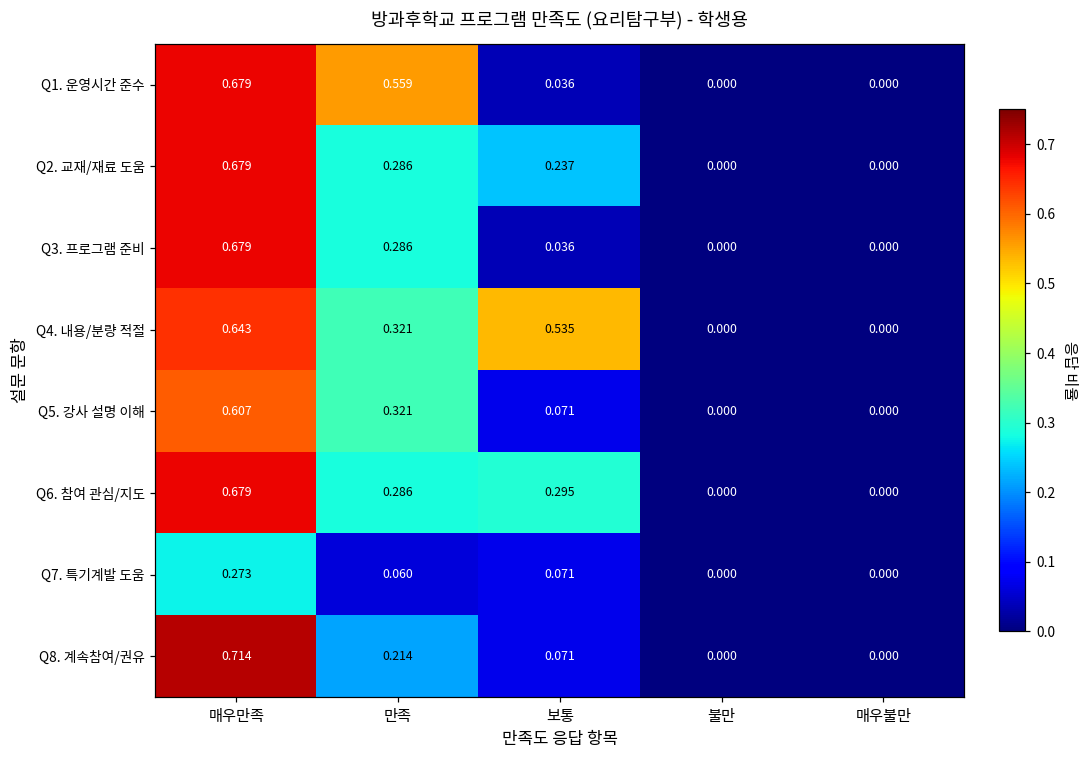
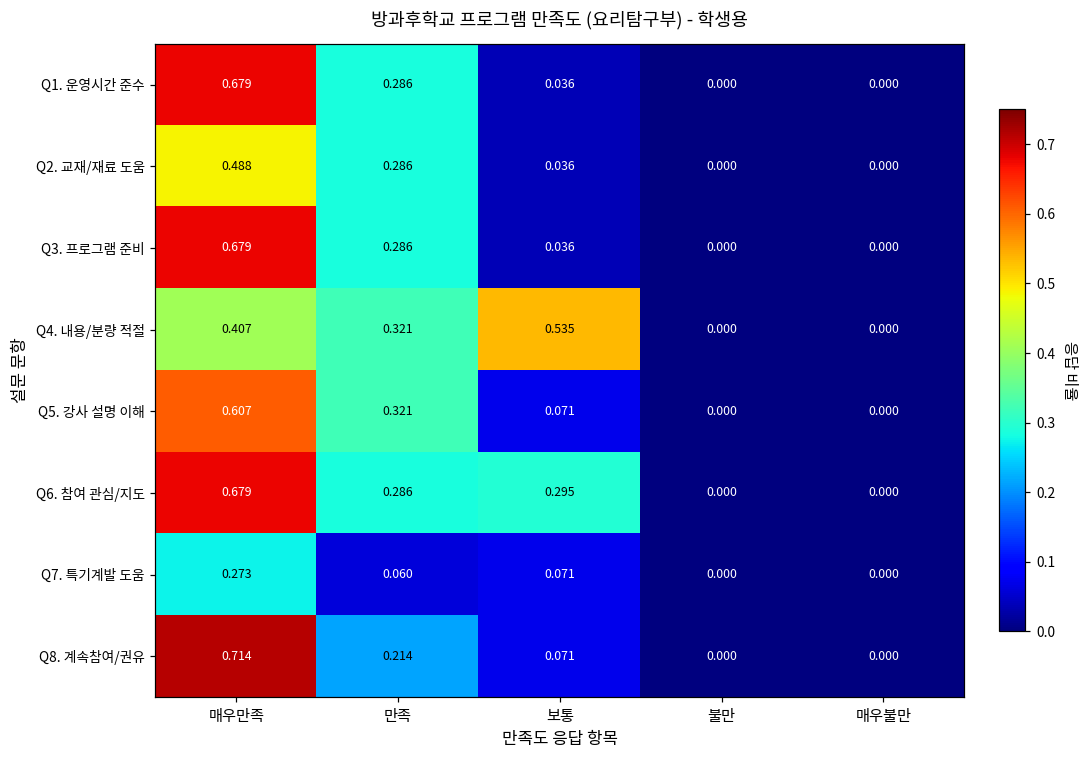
  {
    "Q1. 운영시간 준수": {
      "매우만족": 0.679,
-     "만족": 0.559,
+     "만족": 0.286,
      "보통": 0.036,
      "불만": 0.000,
      "매우불만": 0.000
    },
    "Q2. 교재/재료 도움": {
-     "매우만족": 0.679,
+     "매우만족": 0.488,
      "만족": 0.286,
-     "보통": 0.237,
+     "보통": 0.036,
      "불만": 0.000,
      "매우불만": 0.000
    },
    "Q3. 프로그램 준비": {
      "매우만족": 0.679,
      "만족": 0.286,
      "보통": 0.036,
      "불만": 0.000,
      "매우불만": 0.000
    },
    "Q4. 내용/분량 적절": {
-     "매우만족": 0.643,
+     "매우만족": 0.407,
      "만족": 0.321,
      "보통": 0.535,
      "불만": 0.000,
      "매우불만": 0.000
    },
    "Q5. 강사 설명 이해": {
      "매우만족": 0.607,
      "만족": 0.321,
      "보통": 0.071,
      "불만": 0.000,
      "매우불만": 0.000
    },
    "Q6. 참여 관심/지도": {
      "매우만족": 0.679,
      "만족": 0.286,
      "보통": 0.295,
      "불만": 0.000,
      "매우불만": 0.000
    },
    "Q7. 특기계발 도움": {
      "매우만족": 0.273,
      "만족": 0.060,
      "보통": 0.071,
      "불만": 0.000,
      "매우불만": 0.000
    },
    "Q8. 계속참여/권유": {
      "매우만족": 0.714,
      "만족": 0.214,
      "보통": 0.071,
      "불만": 0.000,
      "매우불만": 0.000
    }
  }
